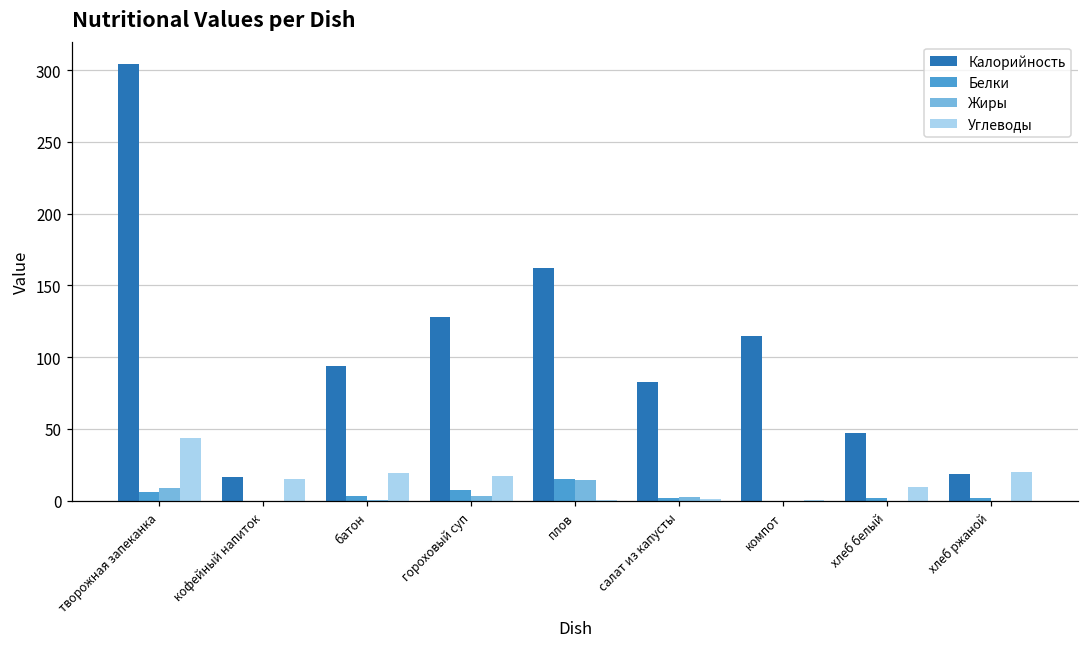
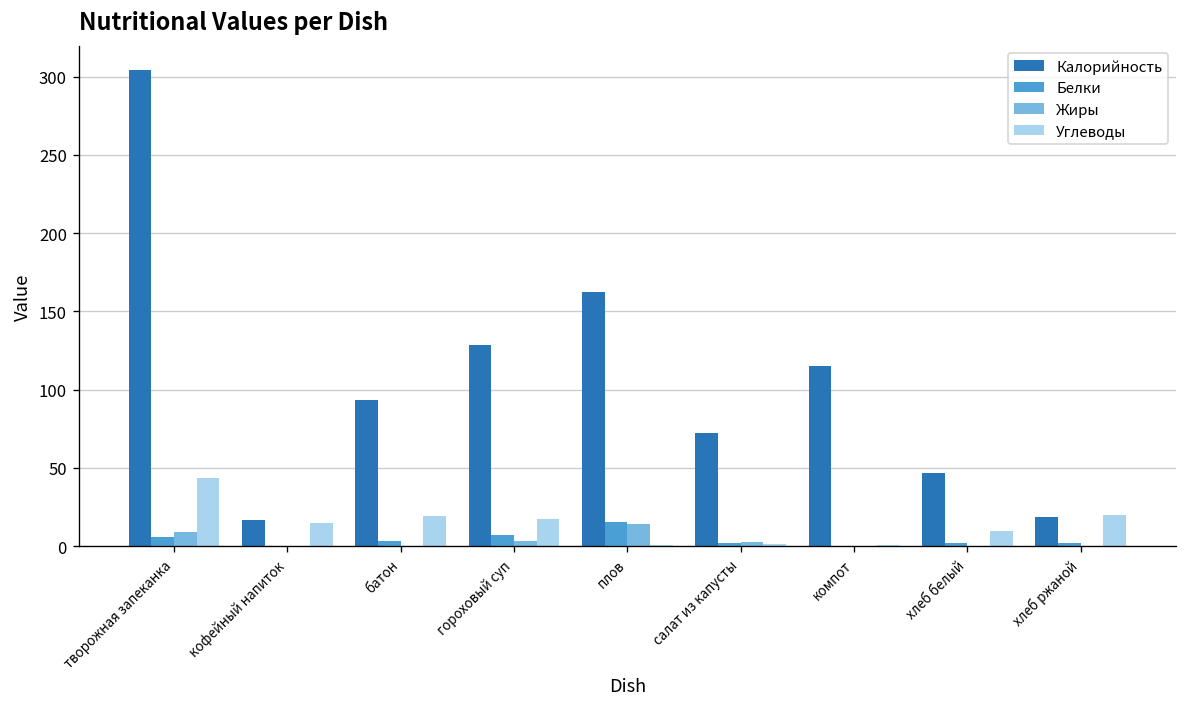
  {
    "Калорийность": {
      "творожная запеканка": 305,
      "кофейный напиток": 17,
      "батон": 94,
      "гороховый суп": 128,
      "плов": 162,
-     "салат из капусты": 83,
+     "салат из капусты": 72,
      "компот": 115,
      "хлеб белый": 47,
      "хлеб ржаной": 19
    }
  }
